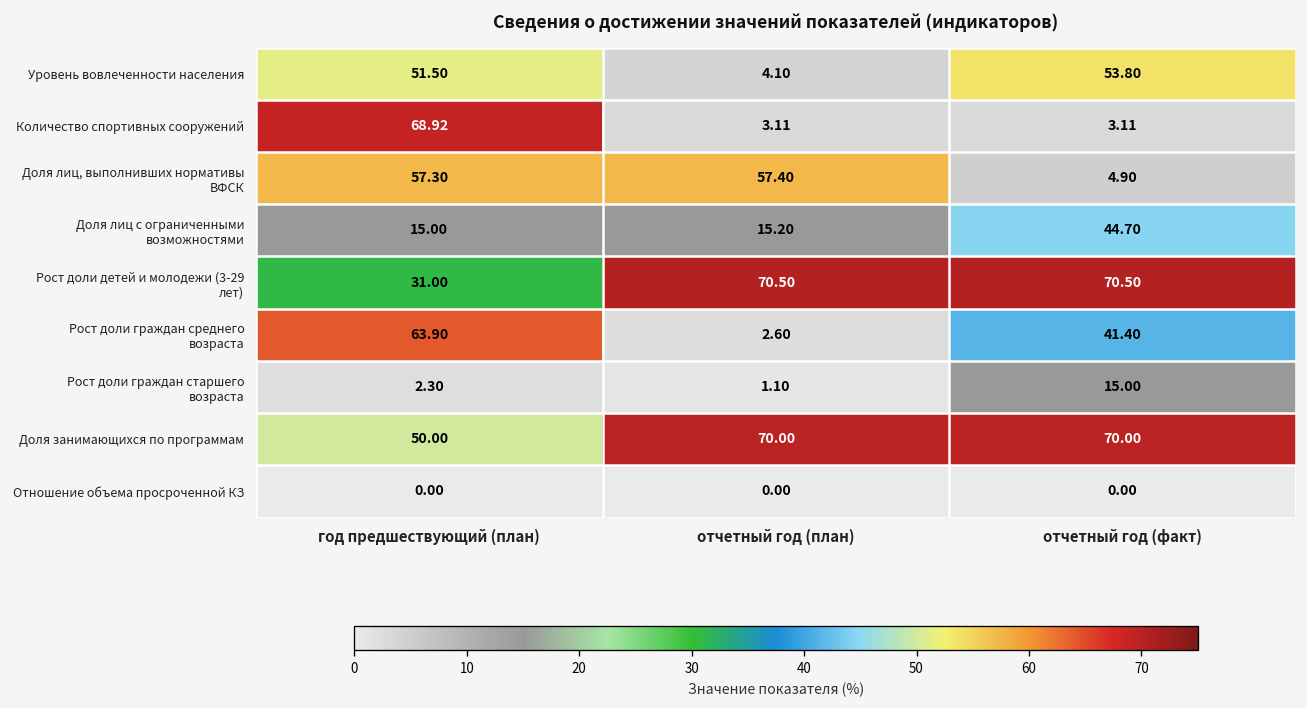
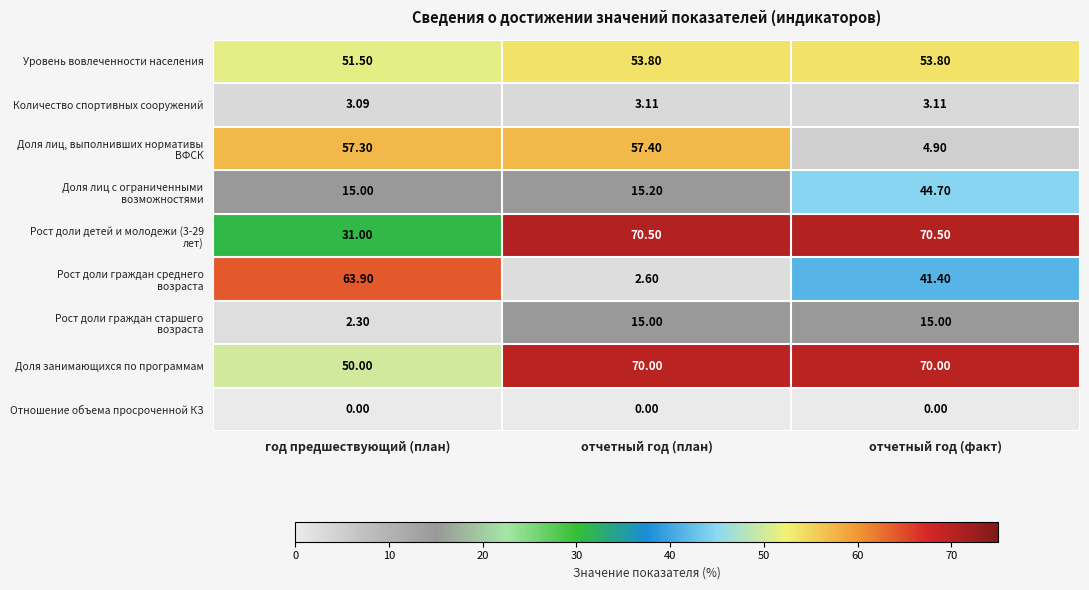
  {
    "Уровень вовлеченности населения": {
      "год предшествующий (план)": 51.50,
-     "отчетный год (план)": 4.10,
+     "отчетный год (план)": 53.80,
      "отчетный год (факт)": 53.80
    },
    "Количество спортивных сооружений": {
-     "год предшествующий (план)": 68.92,
+     "год предшествующий (план)": 3.09,
      "отчетный год (план)": 3.11,
      "отчетный год (факт)": 3.11
    },
    "Доля лиц, выполнивших нормативы ВФСК": {
      "год предшествующий (план)": 57.30,
      "отчетный год (план)": 57.40,
      "отчетный год (факт)": 4.90
    },
    "Доля лиц с ограниченными возможностями": {
      "год предшествующий (план)": 15.00,
      "отчетный год (план)": 15.20,
      "отчетный год (факт)": 44.70
    },
    "Рост доли детей и молодежи (3-29 лет)": {
      "год предшествующий (план)": 31.00,
      "отчетный год (план)": 70.50,
      "отчетный год (факт)": 70.50
    },
    "Рост доли граждан среднего возраста": {
      "год предшествующий (план)": 63.90,
      "отчетный год (план)": 2.60,
      "отчетный год (факт)": 41.40
    },
    "Рост доли граждан старшего возраста": {
      "год предшествующий (план)": 2.30,
-     "отчетный год (план)": 1.10,
+     "отчетный год (план)": 15.00,
      "отчетный год (факт)": 15.00
    },
    "Доля занимающихся по программам": {
      "год предшествующий (план)": 50.00,
      "отчетный год (план)": 70.00,
      "отчетный год (факт)": 70.00
    },
    "Отношение объема просроченной КЗ": {
      "год предшествующий (план)": 0.00,
      "отчетный год (план)": 0.00,
      "отчетный год (факт)": 0.00
    }
  }
